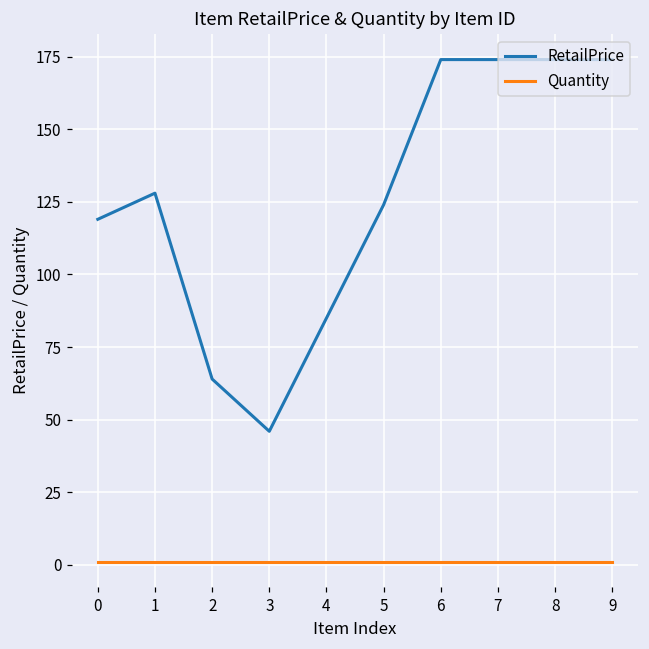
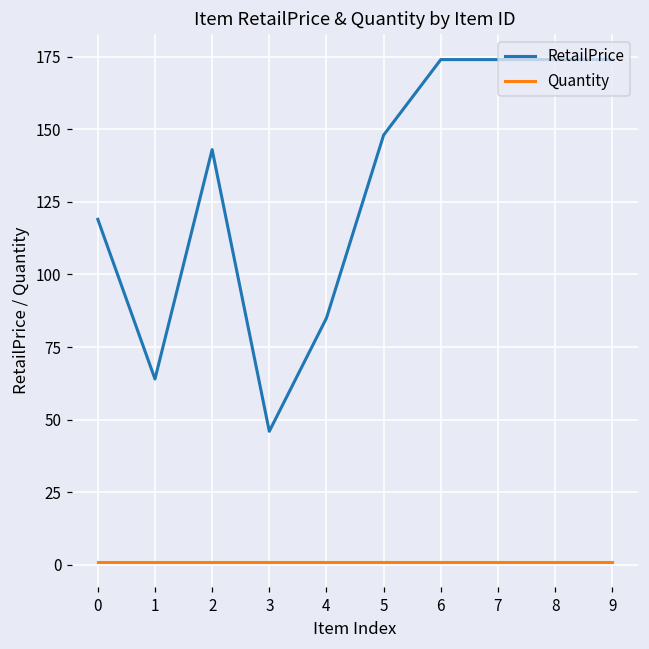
  {
    "RetailPrice": {
      "0": 119,
-     "1": 128,
-     "2": 64,
+     "1": 64,
+     "2": 143,
      "3": 46,
      "4": 85,
-     "5": 124,
+     "5": 148,
      "6": 174,
      "7": 174
    },
    "Quantity": {
      "0": 1,
      "1": 1,
      "2": 1,
      "3": 1,
      "4": 1,
      "5": 1,
      "6": 1,
      "7": 1,
      "8": 1,
      "9": 1
    }
  }
